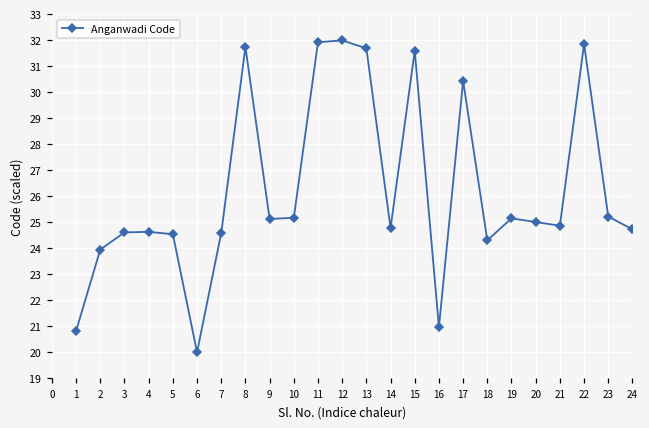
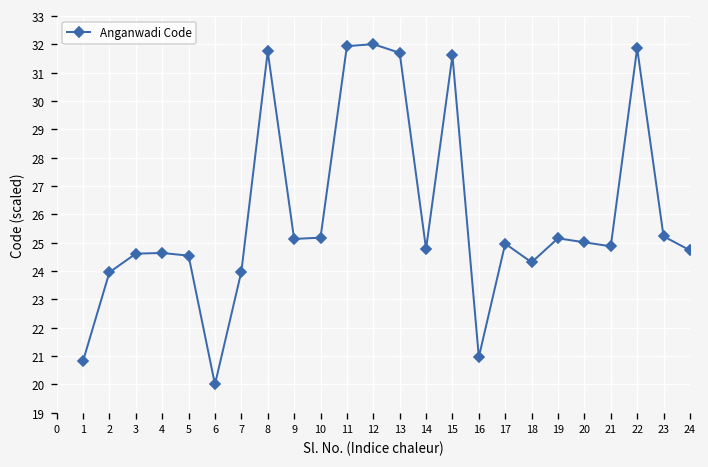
  {
    "1": 20.8,
    "2": 24.0,
    "3": 24.6,
    "4": 24.6,
    "5": 24.5,
    "6": 20.0,
-   "7": 24.6,
+   "7": 24.0,
    "8": 31.7,
    "9": 25.1,
    "10": 25.2,
    "11": 31.9,
    "12": 32.0,
    "13": 31.7,
    "14": 24.8,
    "15": 31.6,
    "16": 21.0,
-   "17": 30.4,
+   "17": 25.0,
    "18": 24.3,
    "19": 25.2,
    "20": 25.0,
    "21": 24.9,
    "22": 31.9,
    "23": 25.2,
    "24": 24.7
  }
